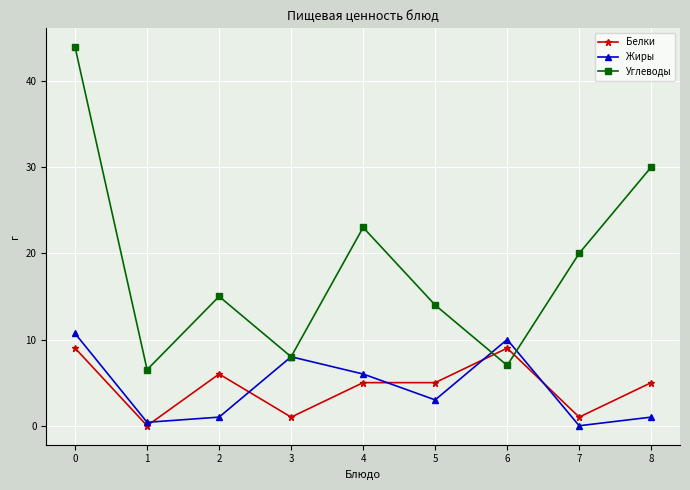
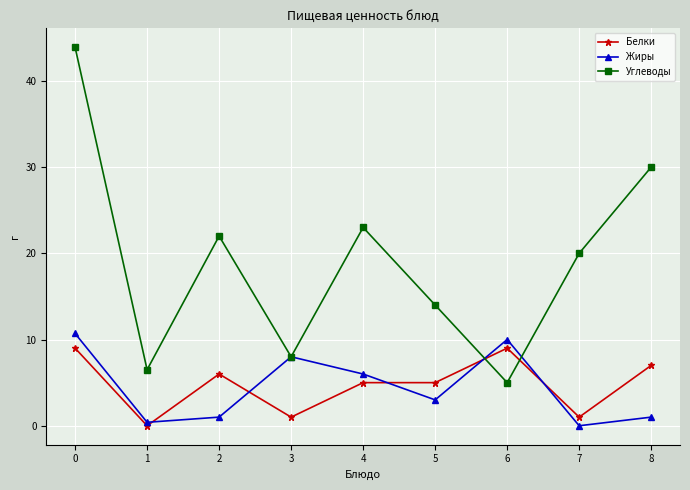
  {
    "Белки": {
      "0": 9,
      "1": 0,
      "2": 6,
      "3": 1,
      "4": 5,
      "5": 5,
      "6": 9,
      "7": 1,
-     "8": 5
+     "8": 7
    },
    "Жиры": {
      "0": 11,
      "1": 0,
      "2": 1,
      "4": 6,
      "5": 3,
      "6": 10,
      "7": 0,
      "8": 1
    },
    "Углеводы": {
      "0": 44,
      "1": 7,
-     "2": 15,
+     "2": 22,
      "4": 23,
      "5": 14,
-     "6": 7,
+     "6": 5,
      "7": 20,
      "8": 30
    }
  }
